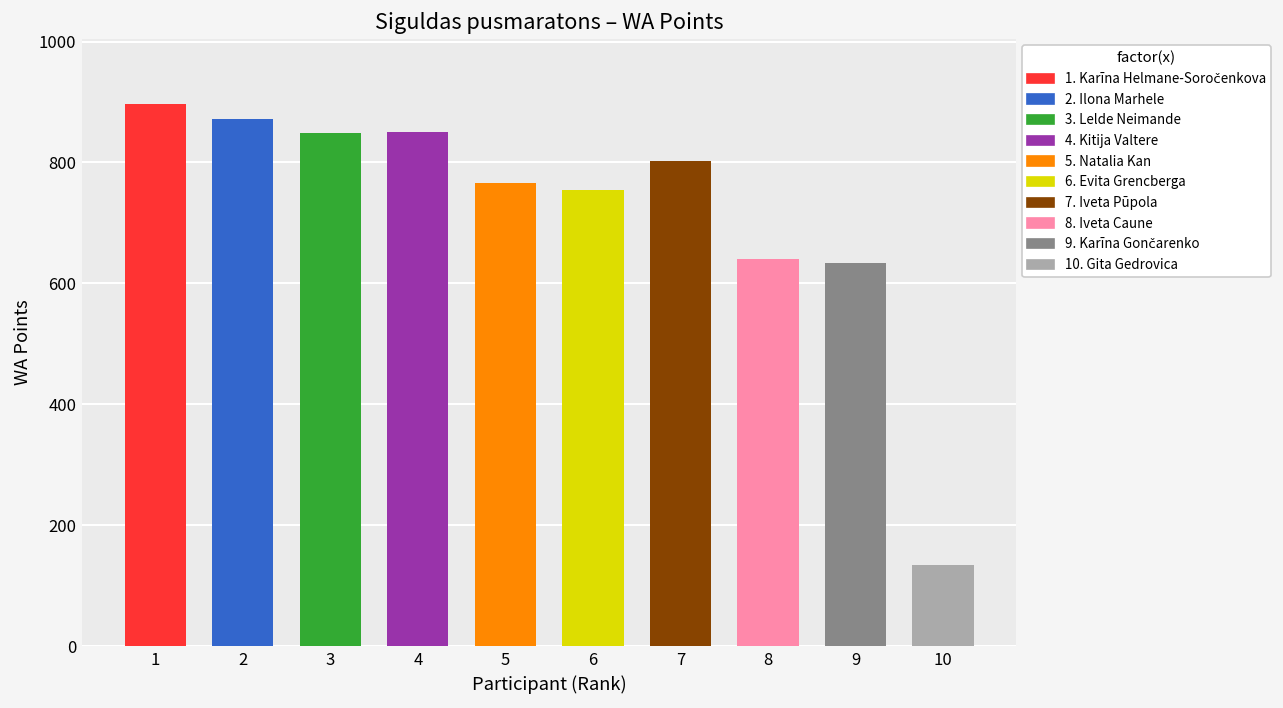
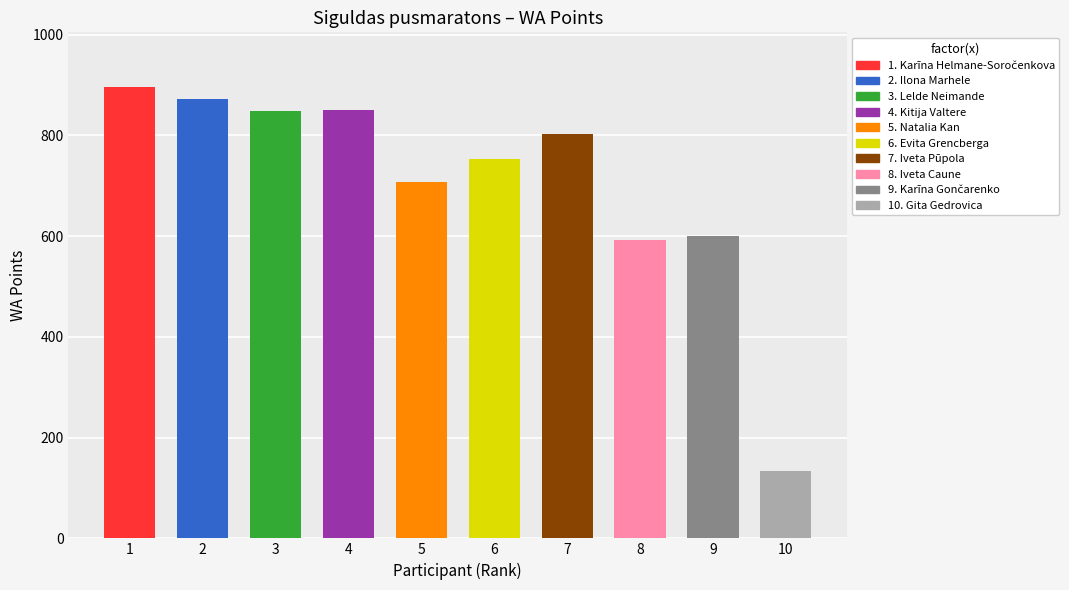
  {
    "1": 900,
    "2": 870,
    "3": 850,
    "4": 850,
-   "5": 770,
+   "5": 710,
    "6": 750,
    "7": 800,
-   "8": 640,
-   "9": 630,
+   "8": 590,
+   "9": 600,
    "10": 130
  }
